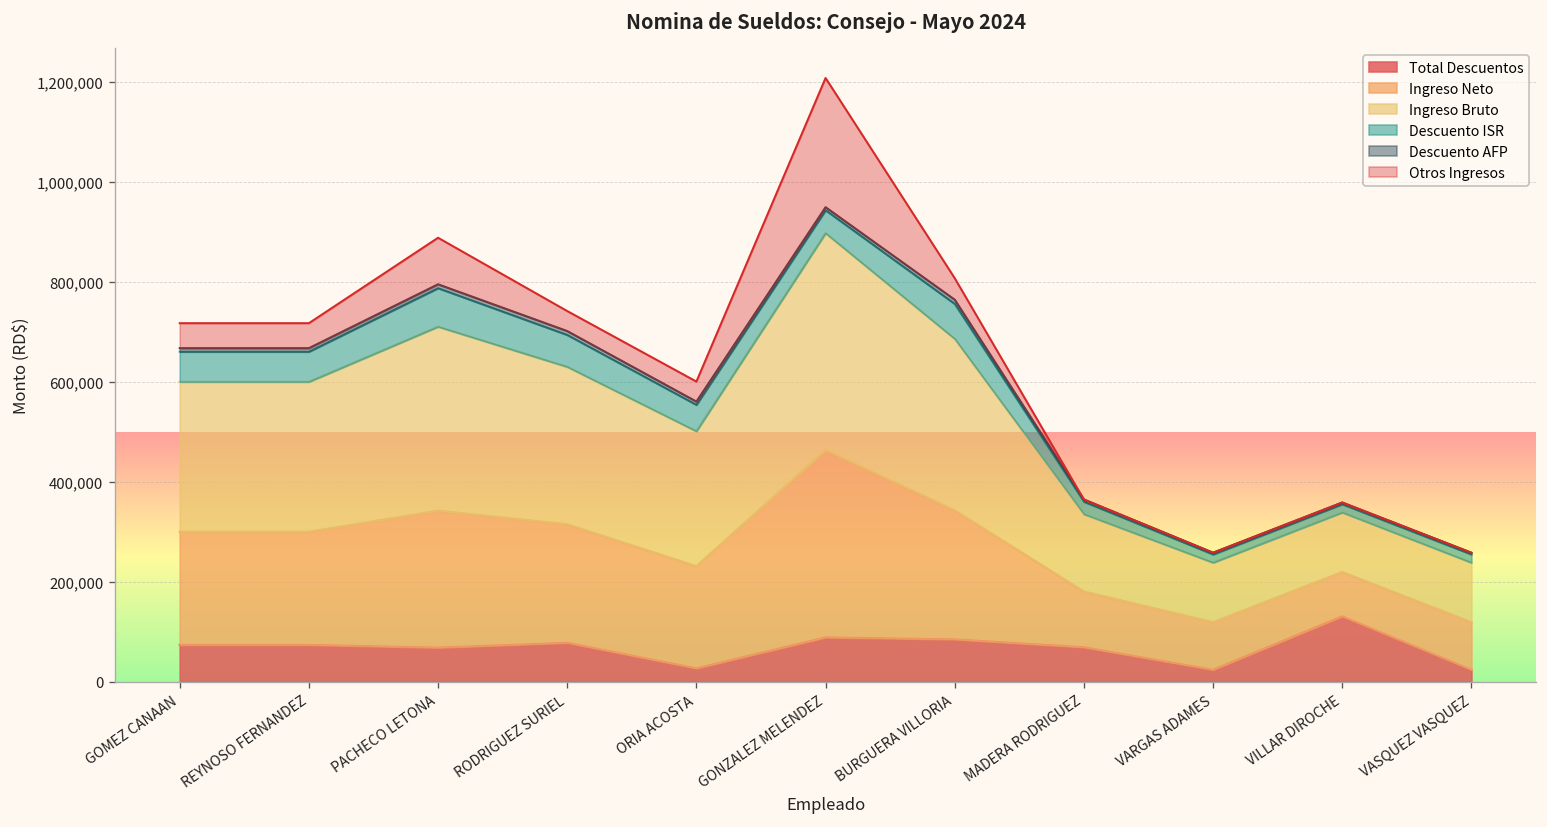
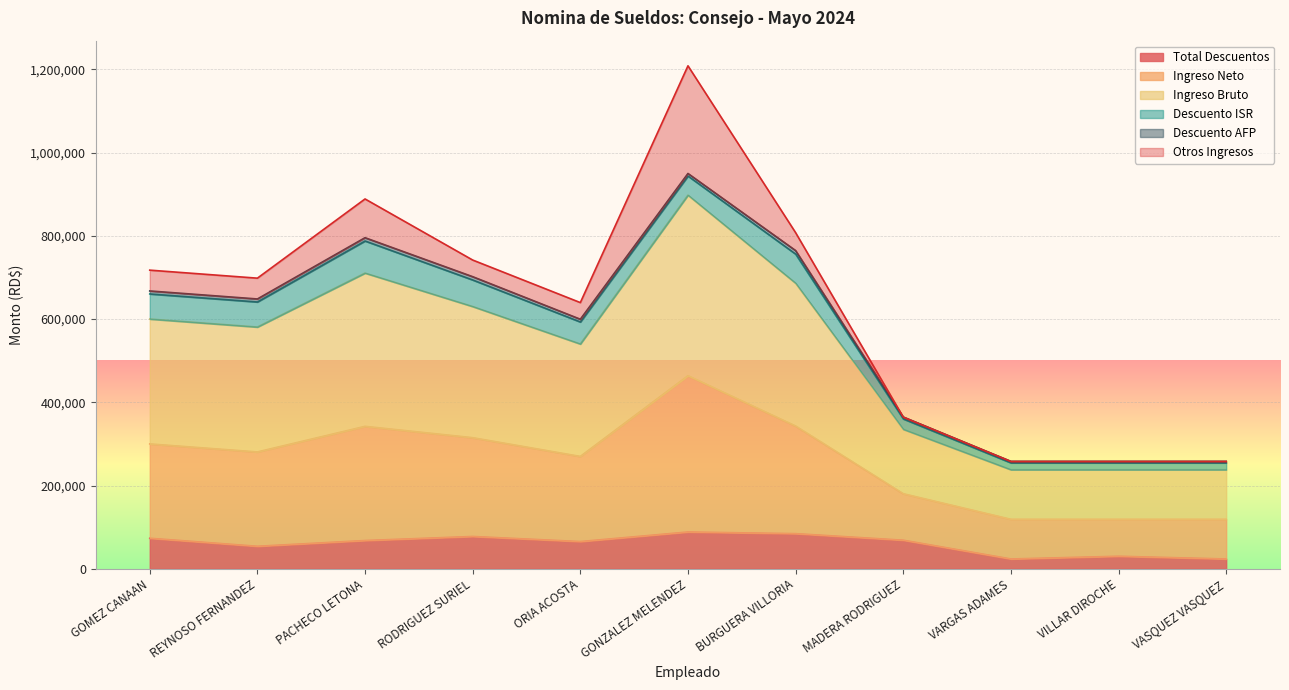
  {
    "Total Descuentos": {
      "GOMEZ CANAAN": "70,000",
-     "REYNOSO FERNANDEZ": "70,000",
+     "REYNOSO FERNANDEZ": "50,000",
      "PACHECO LETONA": "70,000",
      "RODRIGUEZ SURIEL": "80,000",
-     "ORIA ACOSTA": "30,000",
+     "ORIA ACOSTA": "70,000",
      "GONZALEZ MELENDEZ": "90,000",
      "BURGUERA VILLORIA": "80,000",
      "MADERA RODRIGUEZ": "70,000",
      "VARGAS ADAMES": "20,000",
-     "VILLAR DIROCHE": "130,000",
+     "VILLAR DIROCHE": "30,000",
      "VASQUEZ VASQUEZ": "20,000"
    }
  }
